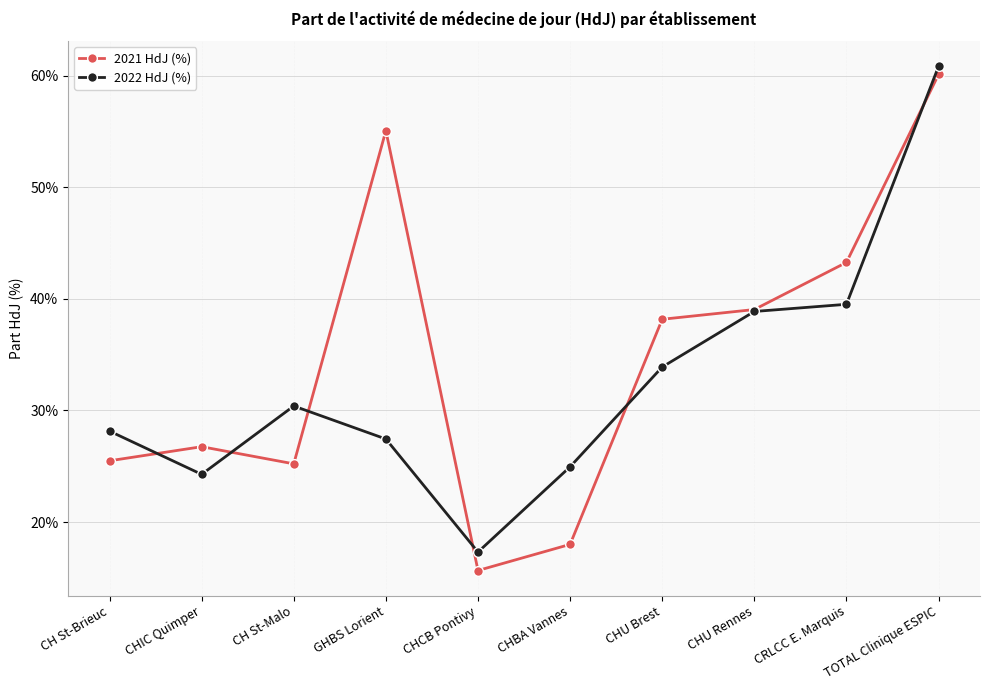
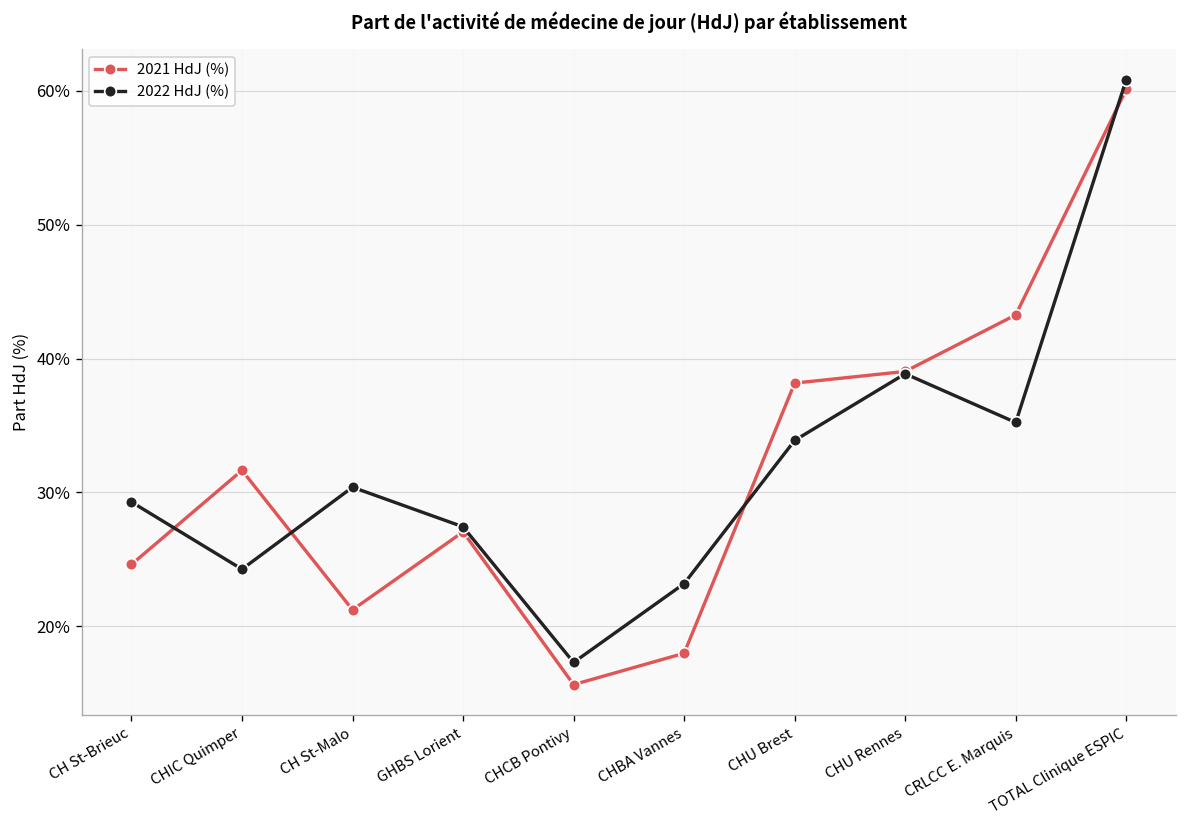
  {
    "2021 HdJ (%)": {
-     "CH St-Brieuc": "25.5%",
-     "CHIC Quimper": "26.7%",
-     "CH St-Malo": "25.2%",
-     "GHBS Lorient": "55.1%",
+     "CH St-Brieuc": "24.6%",
+     "CHIC Quimper": "31.7%",
+     "CH St-Malo": "21.2%",
+     "GHBS Lorient": "27.1%",
      "CHCB Pontivy": "15.7%",
      "CHBA Vannes": "18.0%",
      "CHU Brest": "38.2%",
      "CRLCC E. Marquis": "43.3%",
      "TOTAL Clinique ESPIC": "60.1%"
    },
    "2022 HdJ (%)": {
-     "CH St-Brieuc": "28.1%",
+     "CH St-Brieuc": "29.3%",
      "CHIC Quimper": "24.3%",
      "CH St-Malo": "30.4%",
      "GHBS Lorient": "27.4%",
      "CHCB Pontivy": "17.3%",
-     "CHBA Vannes": "24.9%",
+     "CHBA Vannes": "23.2%",
      "CHU Brest": "33.9%",
-     "CRLCC E. Marquis": "39.5%",
+     "CRLCC E. Marquis": "35.2%",
      "TOTAL Clinique ESPIC": "60.8%"
    }
  }
